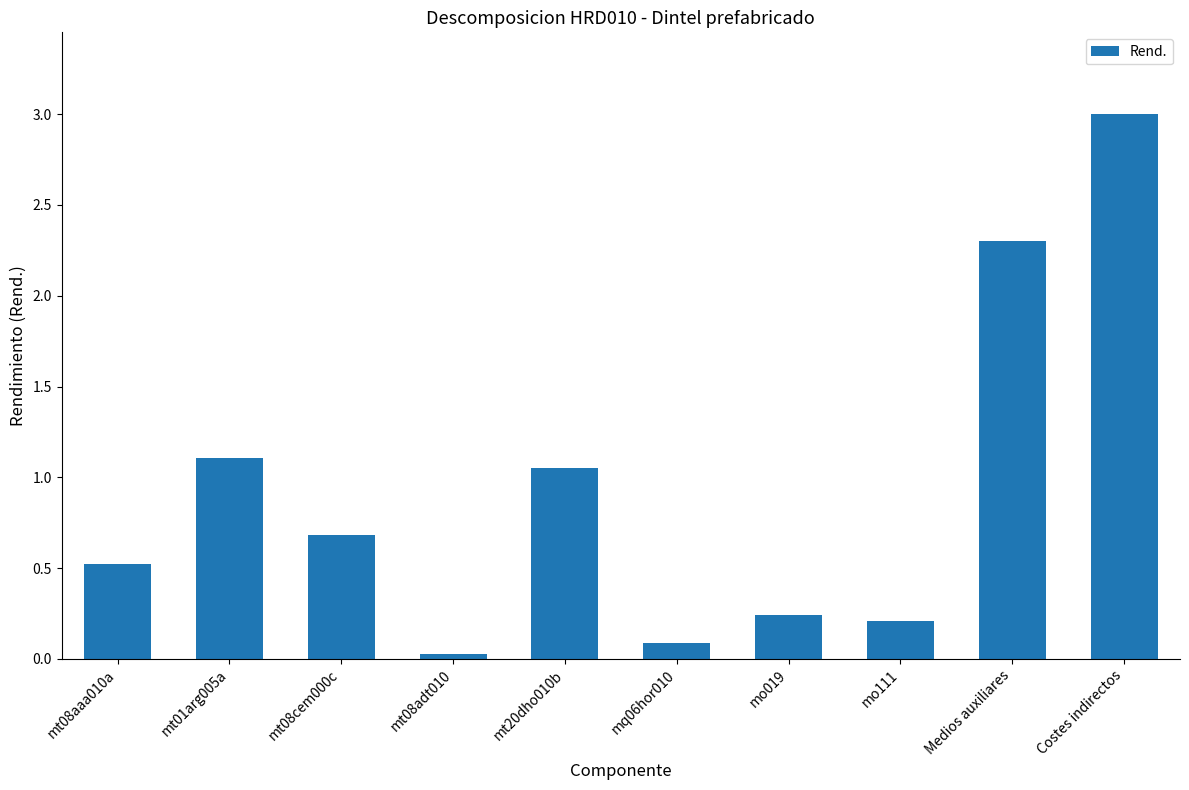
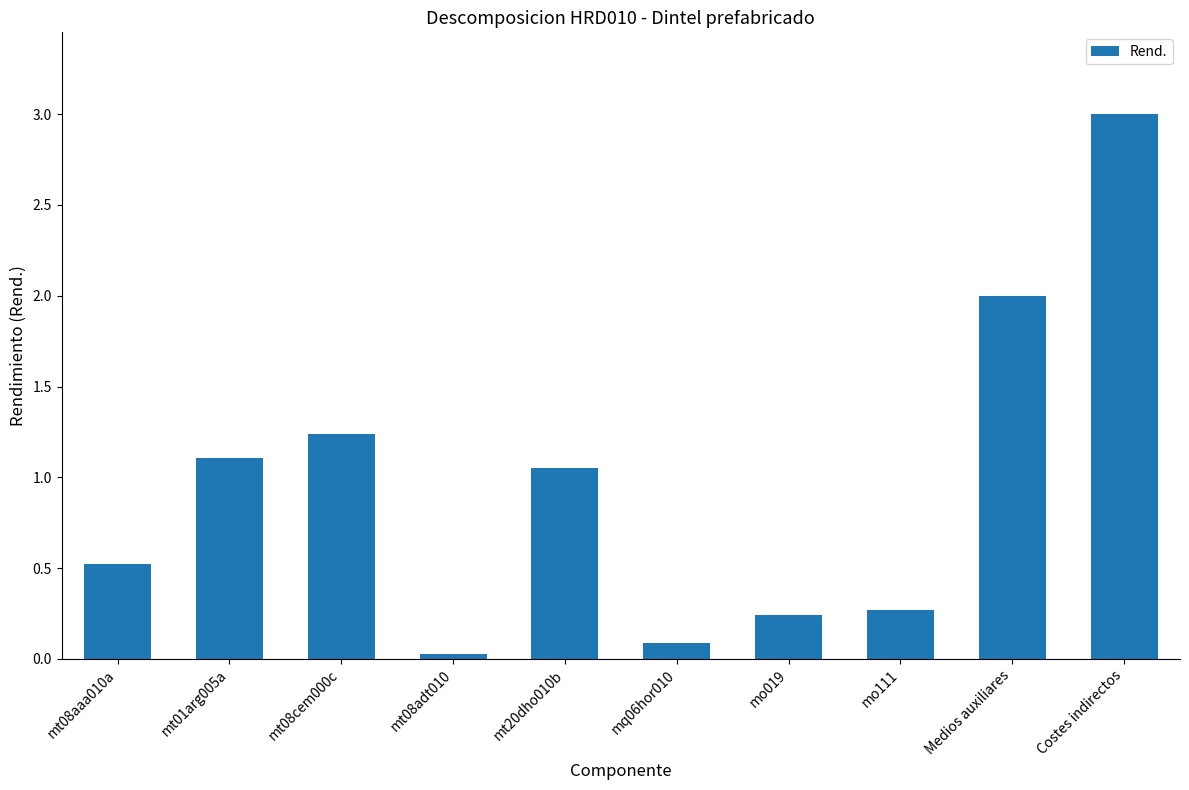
  {
    "mt08aaa010a": 0.52,
    "mt01arg005a": 1.11,
-   "mt08cem000c": 0.68,
+   "mt08cem000c": 1.24,
    "mt08adt010": 0.03,
    "mt20dho010b": 1.05,
    "mq06hor010": 0.09,
    "mo019": 0.24,
-   "mo111": 0.21,
-   "Medios auxiliares": 2.3,
+   "mo111": 0.27,
+   "Medios auxiliares": 2.0,
    "Costes indirectos": 3.00
  }
